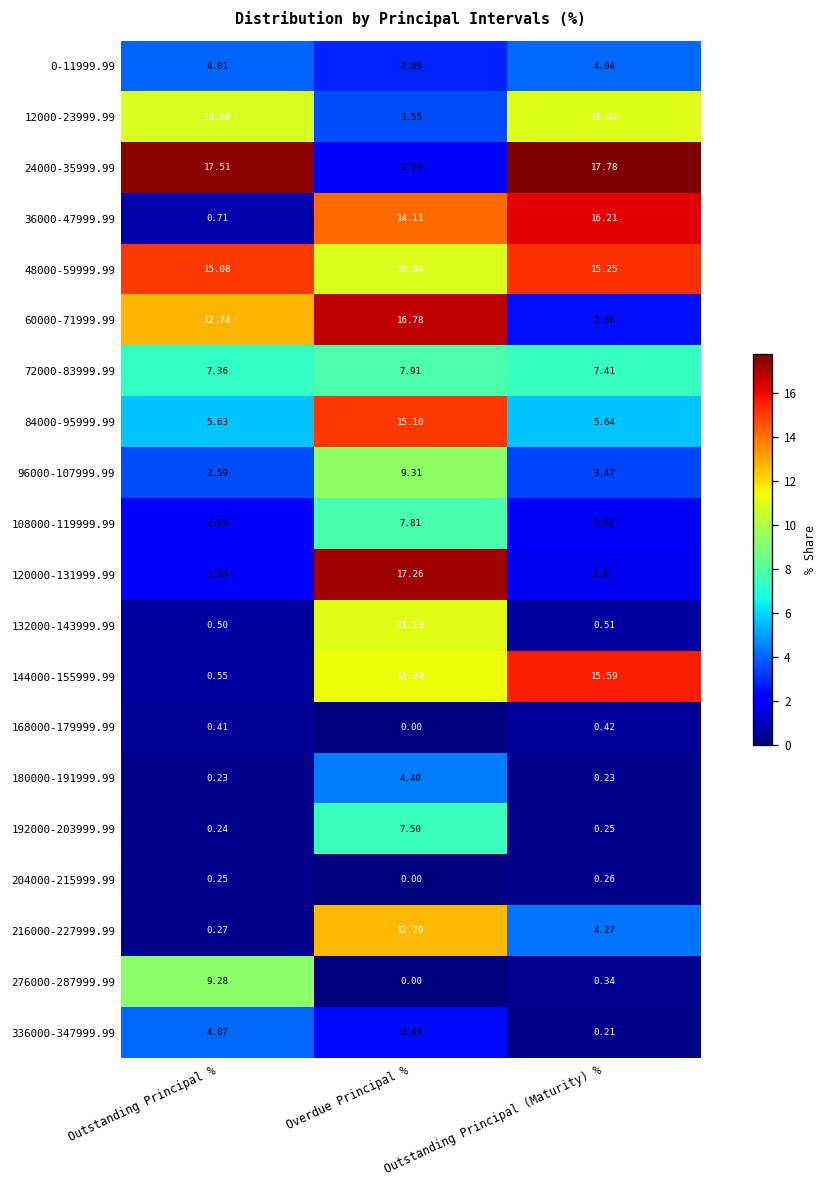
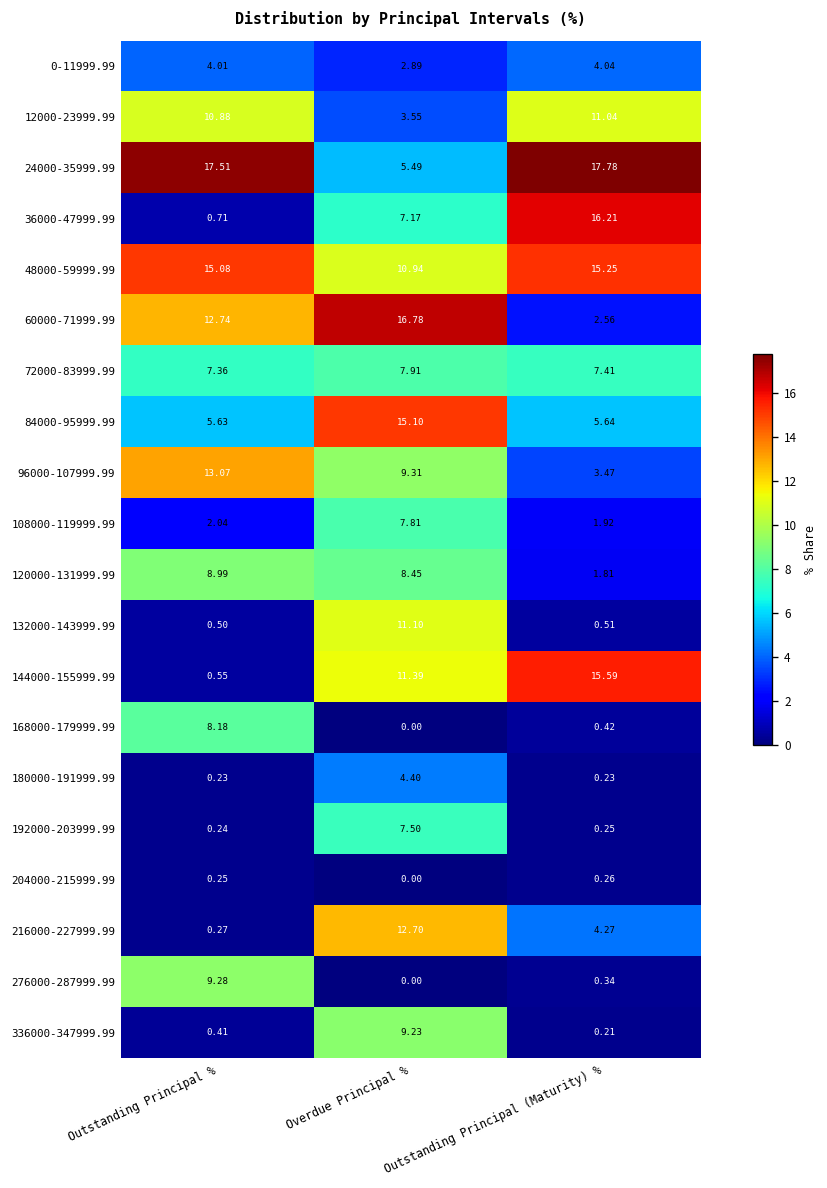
  {
    "0-11999.99": {
      "Outstanding Principal %": 4.01,
      "Overdue Principal %": 2.89,
      "Outstanding Principal (Maturity) %": 4.04
    },
    "12000-23999.99": {
      "Outstanding Principal %": 10.88,
      "Overdue Principal %": 3.55,
      "Outstanding Principal (Maturity) %": 11.04
    },
    "24000-35999.99": {
      "Outstanding Principal %": 17.51,
-     "Overdue Principal %": 2.29,
+     "Overdue Principal %": 5.49,
      "Outstanding Principal (Maturity) %": 17.78
    },
    "36000-47999.99": {
      "Outstanding Principal %": 0.71,
-     "Overdue Principal %": 14.11,
+     "Overdue Principal %": 7.17,
      "Outstanding Principal (Maturity) %": 16.21
    },
    "48000-59999.99": {
      "Outstanding Principal %": 15.08,
      "Overdue Principal %": 10.94,
      "Outstanding Principal (Maturity) %": 15.25
    },
    "60000-71999.99": {
      "Outstanding Principal %": 12.74,
      "Overdue Principal %": 16.78,
      "Outstanding Principal (Maturity) %": 2.56
    },
    "72000-83999.99": {
      "Outstanding Principal %": 7.36,
      "Overdue Principal %": 7.91,
      "Outstanding Principal (Maturity) %": 7.41
    },
    "84000-95999.99": {
      "Outstanding Principal %": 5.63,
      "Overdue Principal %": 15.10,
      "Outstanding Principal (Maturity) %": 5.64
    },
    "96000-107999.99": {
-     "Outstanding Principal %": 3.59,
+     "Outstanding Principal %": 13.07,
      "Overdue Principal %": 9.31,
      "Outstanding Principal (Maturity) %": 3.47
    },
    "108000-119999.99": {
      "Outstanding Principal %": 2.04,
      "Overdue Principal %": 7.81,
      "Outstanding Principal (Maturity) %": 1.92
    },
    "120000-131999.99": {
-     "Outstanding Principal %": 1.95,
-     "Overdue Principal %": 17.26,
+     "Outstanding Principal %": 8.99,
+     "Overdue Principal %": 8.45,
      "Outstanding Principal (Maturity) %": 1.81
    },
    "132000-143999.99": {
      "Outstanding Principal %": 0.50,
      "Overdue Principal %": 11.10,
      "Outstanding Principal (Maturity) %": 0.51
    },
    "144000-155999.99": {
      "Outstanding Principal %": 0.55,
      "Overdue Principal %": 11.39,
      "Outstanding Principal (Maturity) %": 15.59
    },
    "168000-179999.99": {
-     "Outstanding Principal %": 0.41,
+     "Outstanding Principal %": 8.18,
      "Overdue Principal %": 0.00,
      "Outstanding Principal (Maturity) %": 0.42
    },
    "180000-191999.99": {
      "Outstanding Principal %": 0.23,
      "Overdue Principal %": 4.40,
      "Outstanding Principal (Maturity) %": 0.23
    },
    "192000-203999.99": {
      "Outstanding Principal %": 0.24,
      "Overdue Principal %": 7.50,
      "Outstanding Principal (Maturity) %": 0.25
    },
    "204000-215999.99": {
      "Outstanding Principal %": 0.25,
      "Overdue Principal %": 0.00,
      "Outstanding Principal (Maturity) %": 0.26
    },
    "216000-227999.99": {
      "Outstanding Principal %": 0.27,
      "Overdue Principal %": 12.70,
      "Outstanding Principal (Maturity) %": 4.27
    },
    "276000-287999.99": {
      "Outstanding Principal %": 9.28,
      "Overdue Principal %": 0.00,
      "Outstanding Principal (Maturity) %": 0.34
    },
    "336000-347999.99": {
-     "Outstanding Principal %": 4.07,
-     "Overdue Principal %": 2.43,
+     "Outstanding Principal %": 0.41,
+     "Overdue Principal %": 9.23,
      "Outstanding Principal (Maturity) %": 0.21
    }
  }
